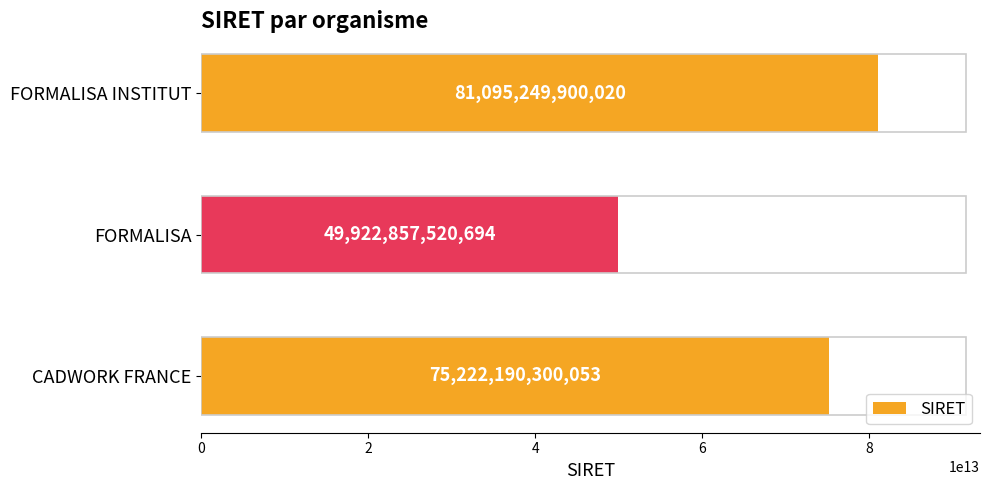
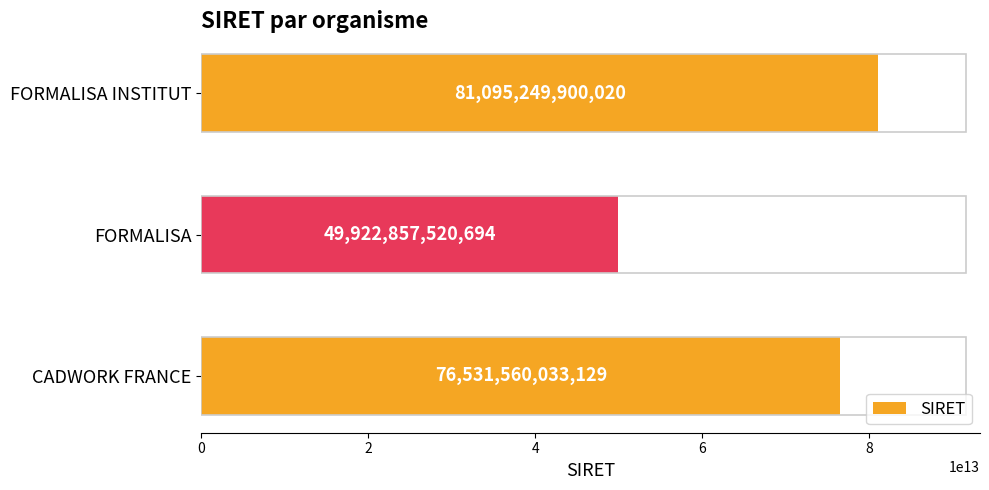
  {
    "FORMALISA INSTITUT": "81,095,249,900,020",
    "FORMALISA": "49,922,857,520,694",
-   "CADWORK FRANCE": "75,222,190,300,053"
+   "CADWORK FRANCE": "76,531,560,033,129"
  }
